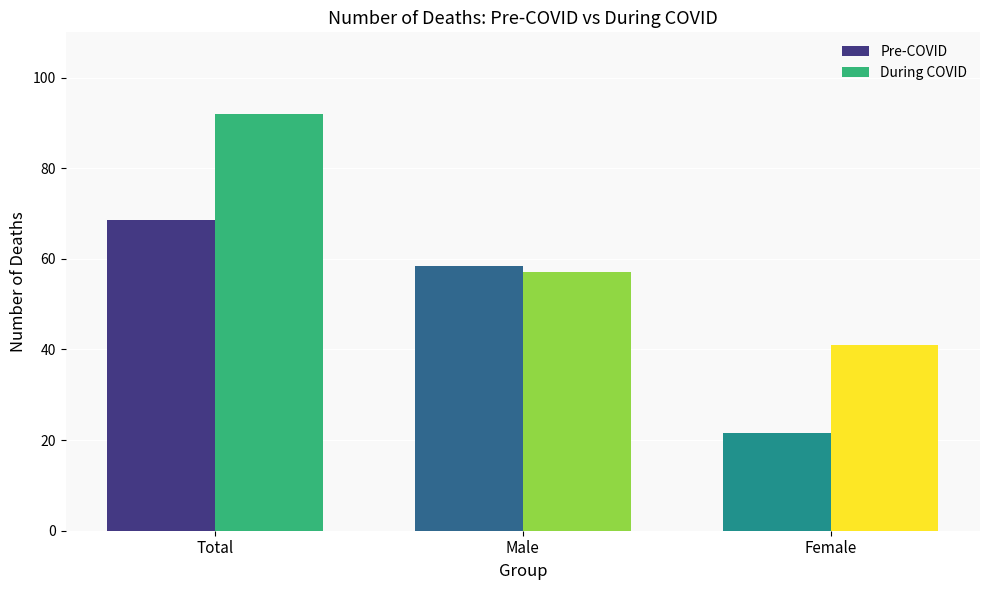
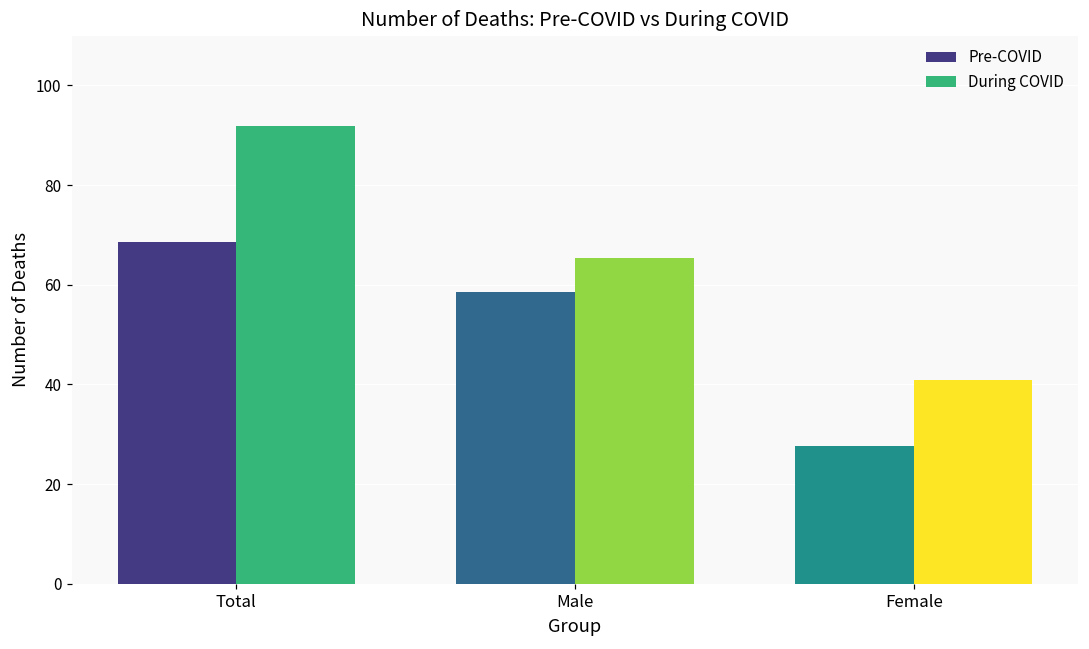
  {
    "Pre-COVID": {
      "Total": 69,
      "Male": 59,
-     "Female": 22
+     "Female": 28
    },
    "During COVID": {
      "Total": 92,
-     "Male": 57,
+     "Male": 65,
      "Female": 41
    }
  }
